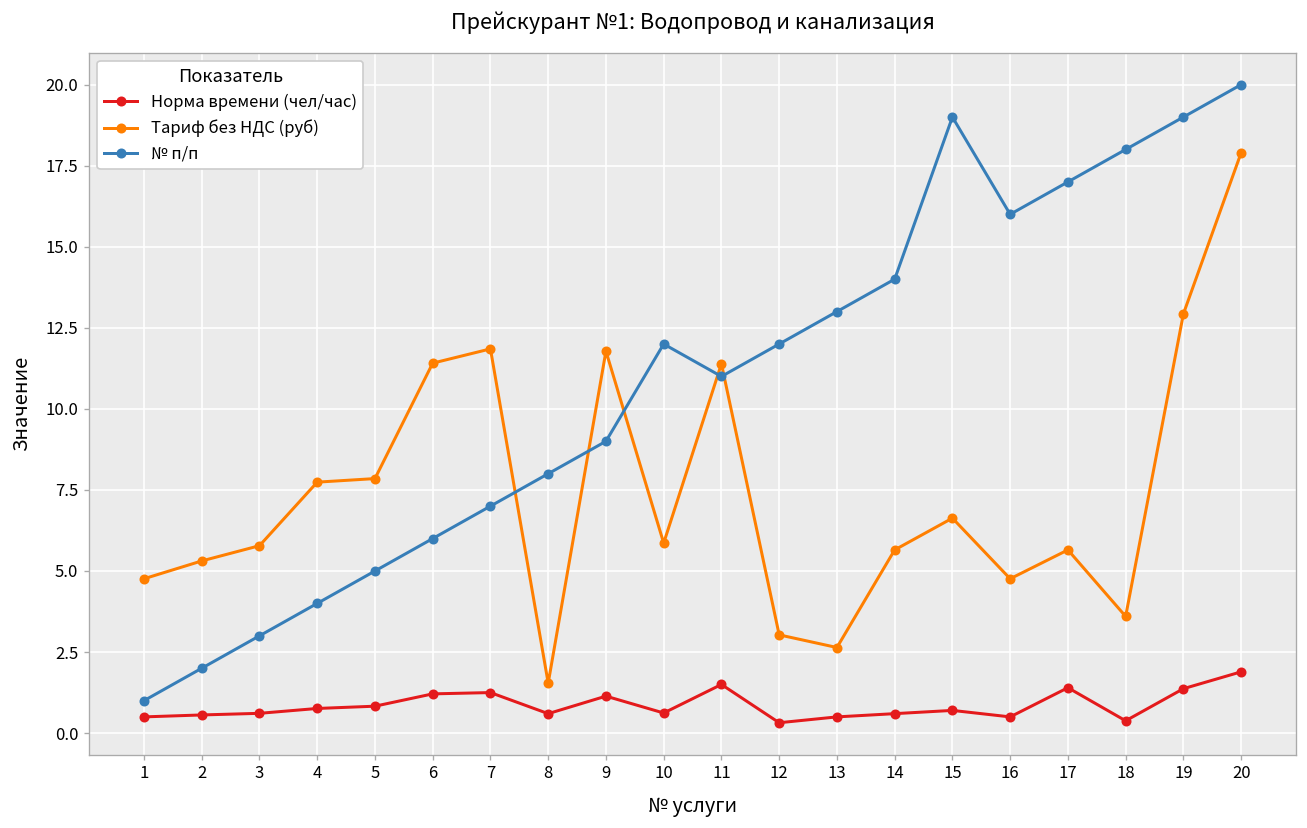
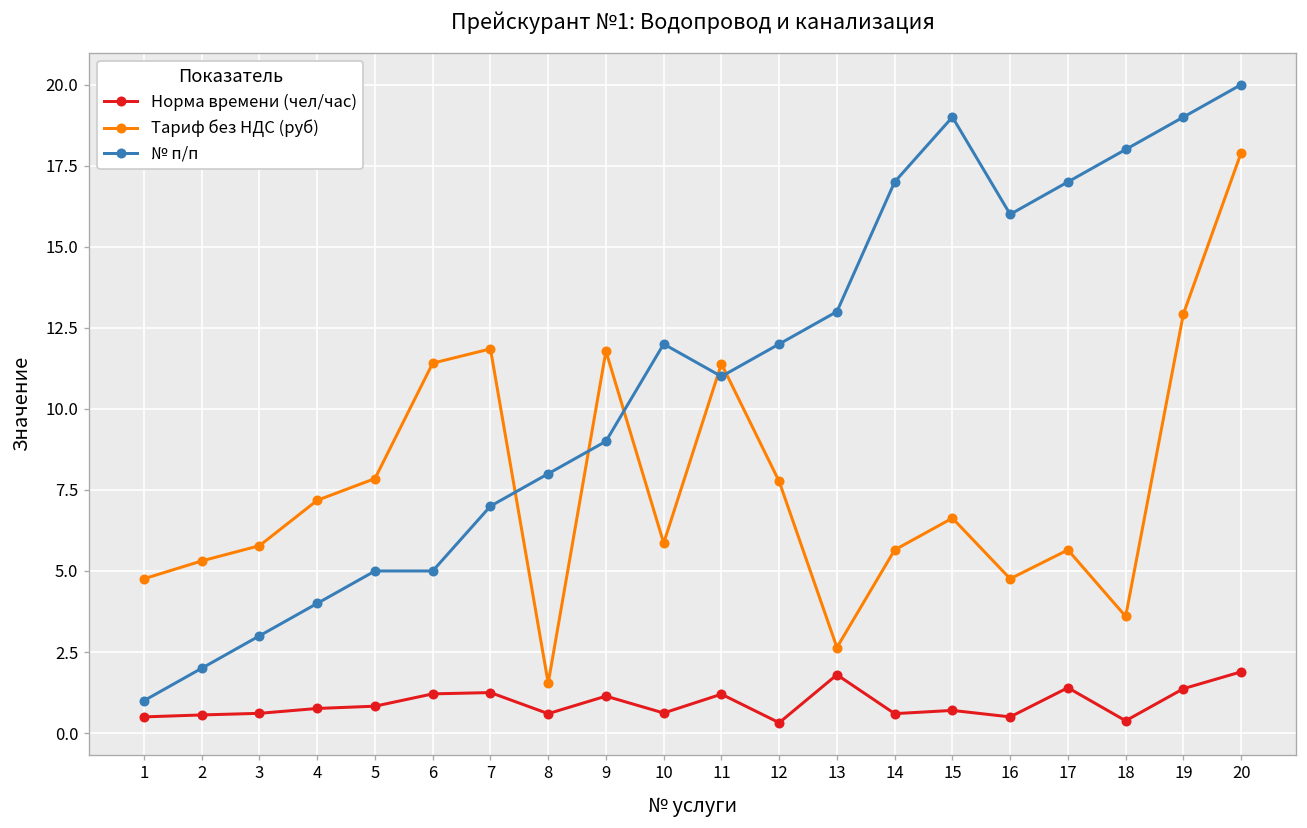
  {
    "Норма времени (чел/час)": {
      "1": 0.5,
      "2": 0.6,
      "3": 0.6,
      "4": 0.8,
      "5": 0.8,
      "6": 1.2,
      "7": 1.3,
      "8": 0.6,
      "9": 1.1,
      "10": 0.6,
-     "11": 1.5,
+     "11": 1.2,
      "12": 0.3,
-     "13": 0.5,
+     "13": 1.8,
      "14": 0.6,
      "15": 0.7,
      "16": 0.5,
      "17": 1.4,
      "18": 0.4,
      "19": 1.4,
      "20": 1.9
    },
    "Тариф без НДС (руб)": {
      "1": 4.8,
      "2": 5.3,
      "3": 5.8,
-     "4": 7.7,
+     "4": 7.2,
      "5": 7.9,
      "6": 11.4,
      "7": 11.9,
      "8": 1.5,
      "9": 11.8,
      "10": 5.9,
      "11": 11.4,
-     "12": 3.0,
+     "12": 7.8,
      "13": 2.6,
      "14": 5.7,
      "15": 6.6,
      "16": 4.8,
      "17": 5.7,
      "18": 3.6,
      "19": 12.9,
      "20": 17.9
    },
    "№ п/п": {
      "1": 1,
      "2": 2,
      "3": 3,
      "4": 4,
      "5": 5,
-     "6": 6,
+     "6": 5,
      "7": 7,
      "8": 8,
      "9": 9,
      "10": 12,
      "11": 11,
      "12": 12,
      "13": 13,
-     "14": 14,
+     "14": 17,
      "15": 19,
      "16": 16,
      "17": 17,
      "18": 18,
      "19": 19,
      "20": 20
    }
  }
